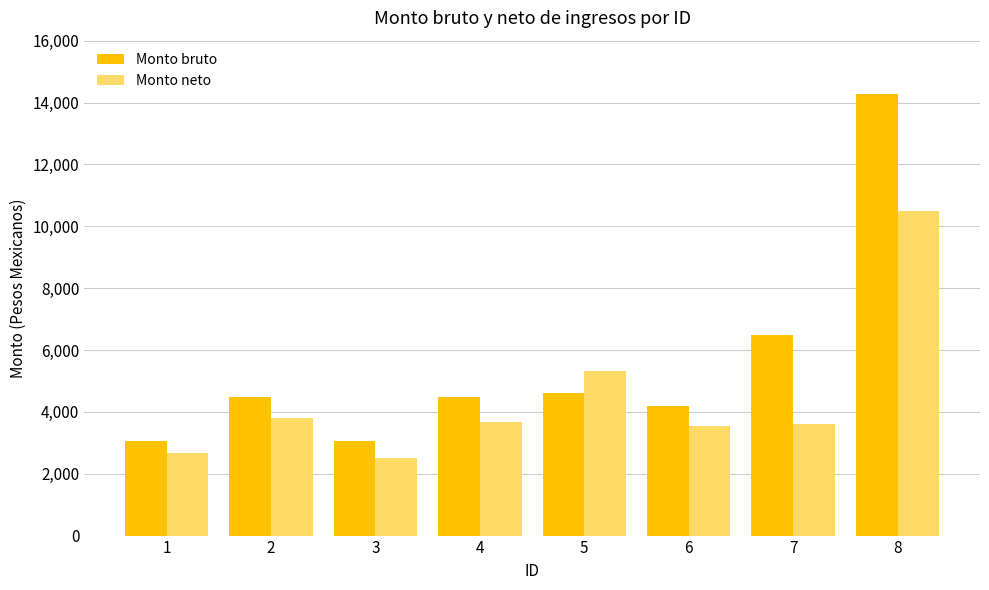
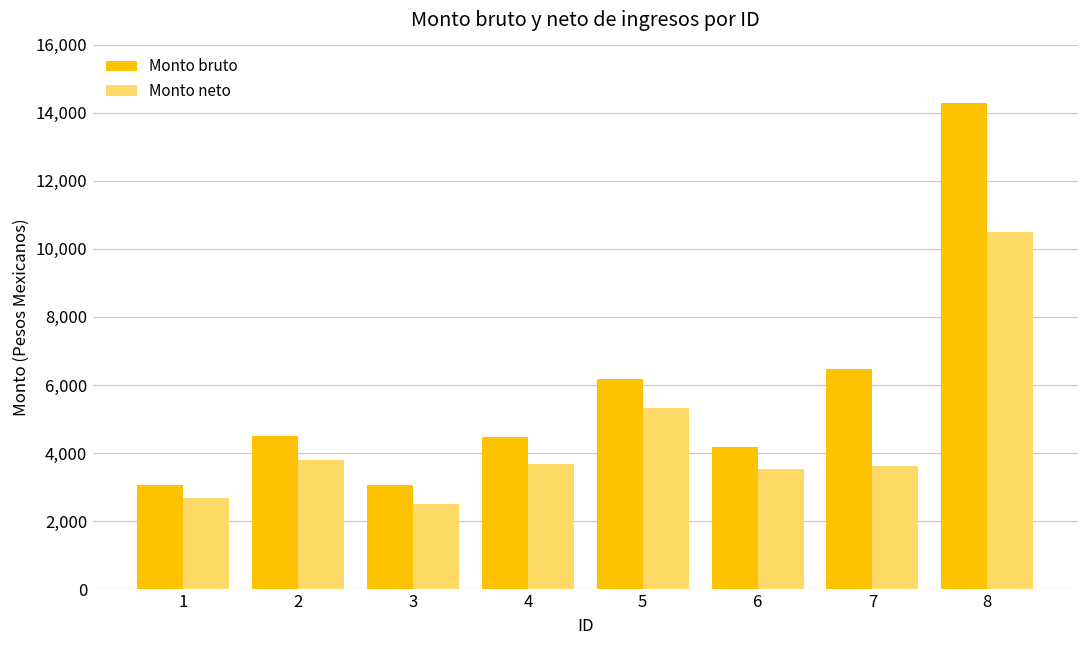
  {
    "Monto bruto": {
      "1": "3,100",
      "2": "4,500",
      "3": "3,100",
      "4": "4,500",
-     "5": "4,600",
+     "5": "6,200",
      "6": "4,200",
      "7": "6,500",
      "8": "14,300"
    },
    "Monto neto": {
      "1": "2,700",
      "2": "3,800",
      "3": "2,500",
      "4": "3,700",
      "5": "5,300",
      "6": "3,500",
      "7": "3,600",
      "8": "10,500"
    }
  }
